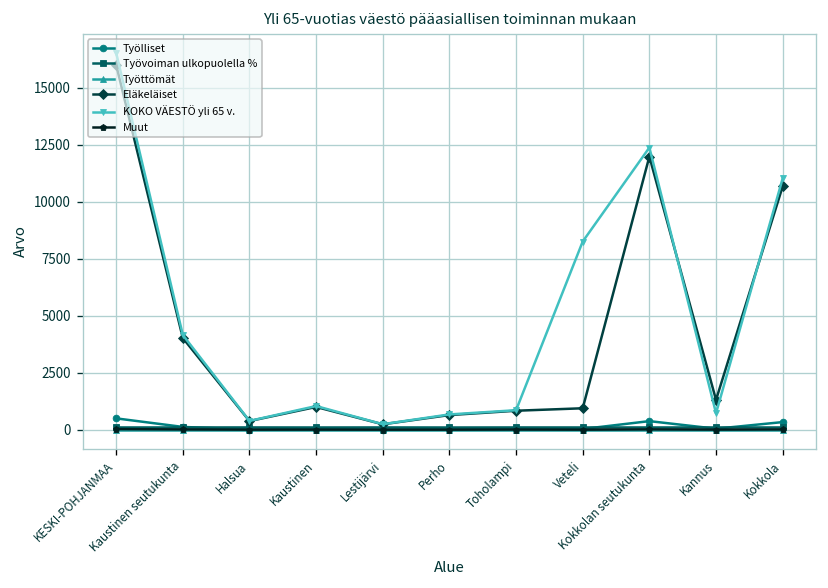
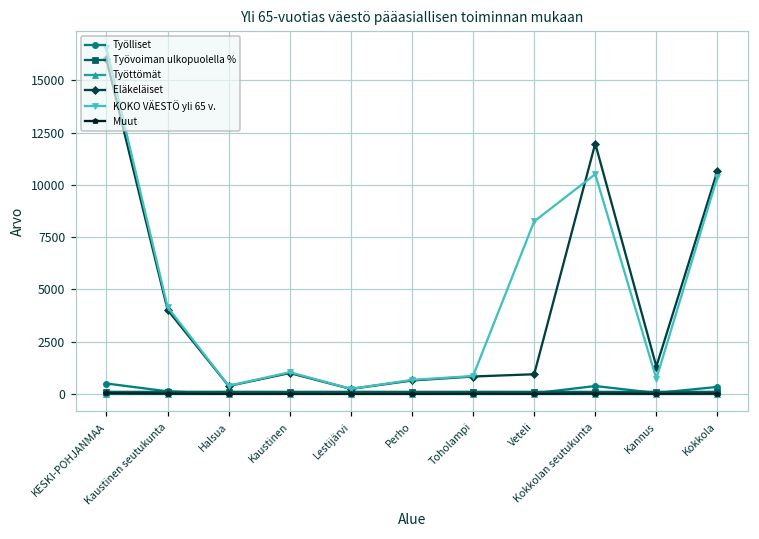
  {
    "KOKO VÄESTÖ yli 65 v.": {
      "Kaustinen seutukunta": 4200,
      "Veteli": 8300,
-     "Kokkolan seutukunta": 12400,
+     "Kokkolan seutukunta": 10500,
      "Kannus": 700,
-     "Kokkola": 11000
+     "Kokkola": 10400
    }
  }
